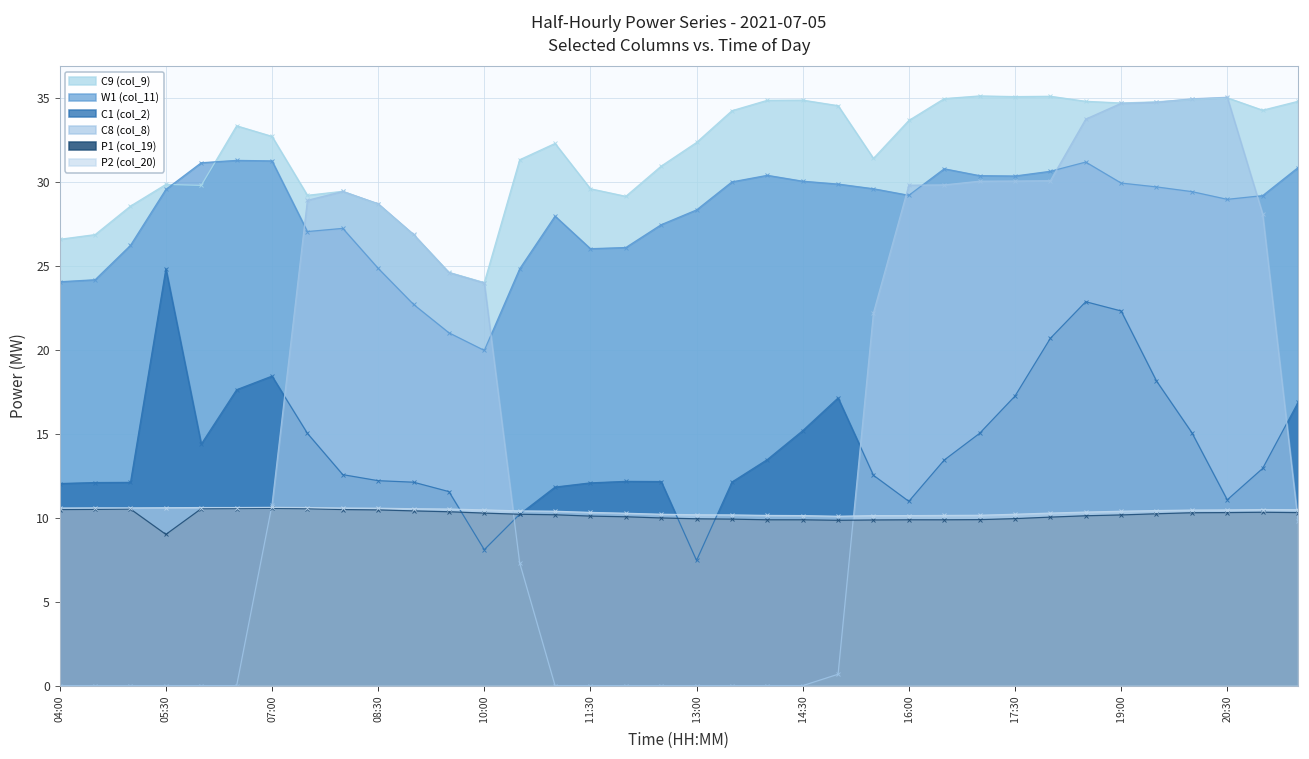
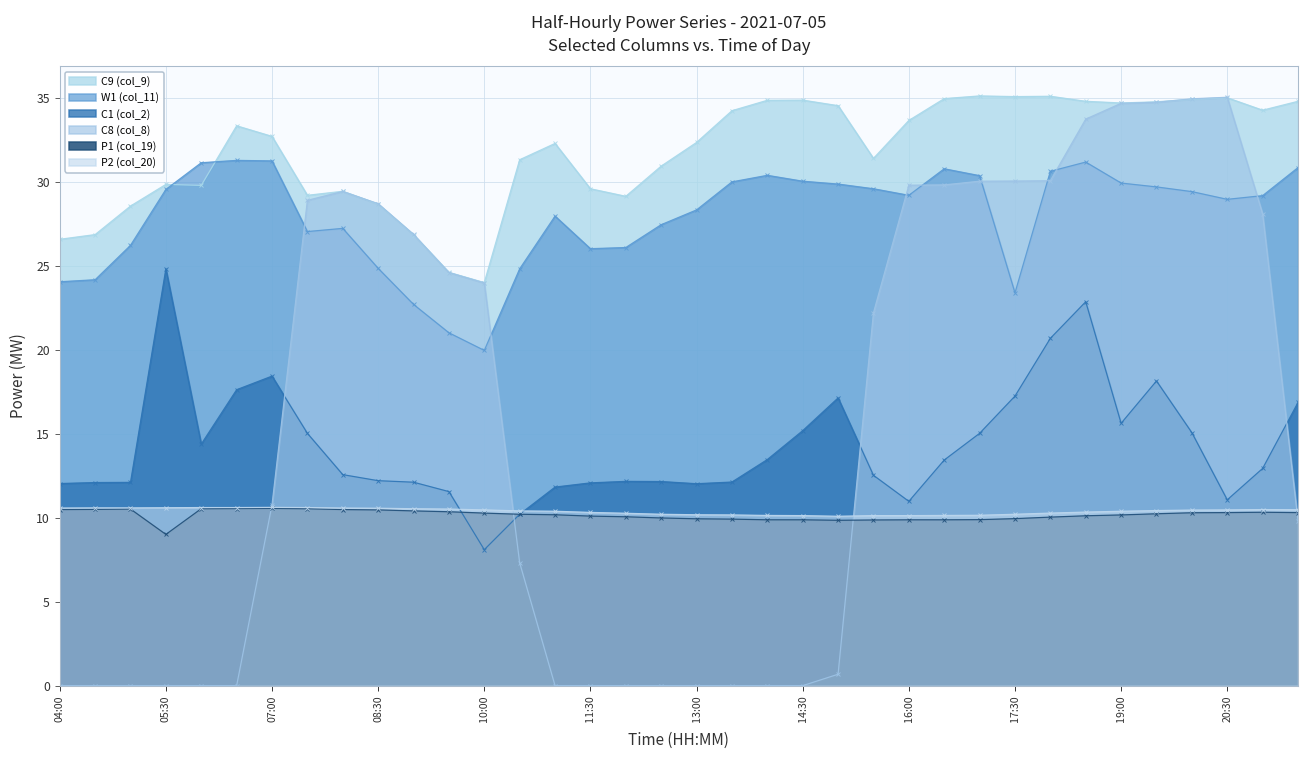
  {
    "W1 (col_11)": {
      "04:00": 24.1,
      "05:30": 29.6,
      "07:00": 31.3,
      "08:30": 24.9,
      "10:00": 20.0,
      "11:30": 26.0,
      "13:00": 28.3,
      "14:30": 30.1,
      "16:00": 29.2,
-     "17:30": 30.4,
+     "17:30": 23.4,
      "19:00": 29.9,
      "20:30": 29.0
    },
    "C1 (col_2)": {
      "04:00": 12.0,
      "05:30": 24.8,
      "07:00": 18.4,
      "08:30": 12.2,
      "10:00": 8.1,
      "11:30": 12.1,
-     "13:00": 7.5,
+     "13:00": 12.0,
      "14:30": 15.2,
      "16:00": 11.0,
      "17:30": 17.3,
-     "19:00": 22.3,
+     "19:00": 15.6,
      "20:30": 11.1
    },
    "P1 (col_19)": {
      "05:30": 9.0,
      "10:00": 10.3,
      "11:30": 10.1,
      "13:00": 9.9,
      "14:30": 9.9,
      "16:00": 9.9,
      "17:30": 10.0,
      "19:00": 10.2
    }
  }
